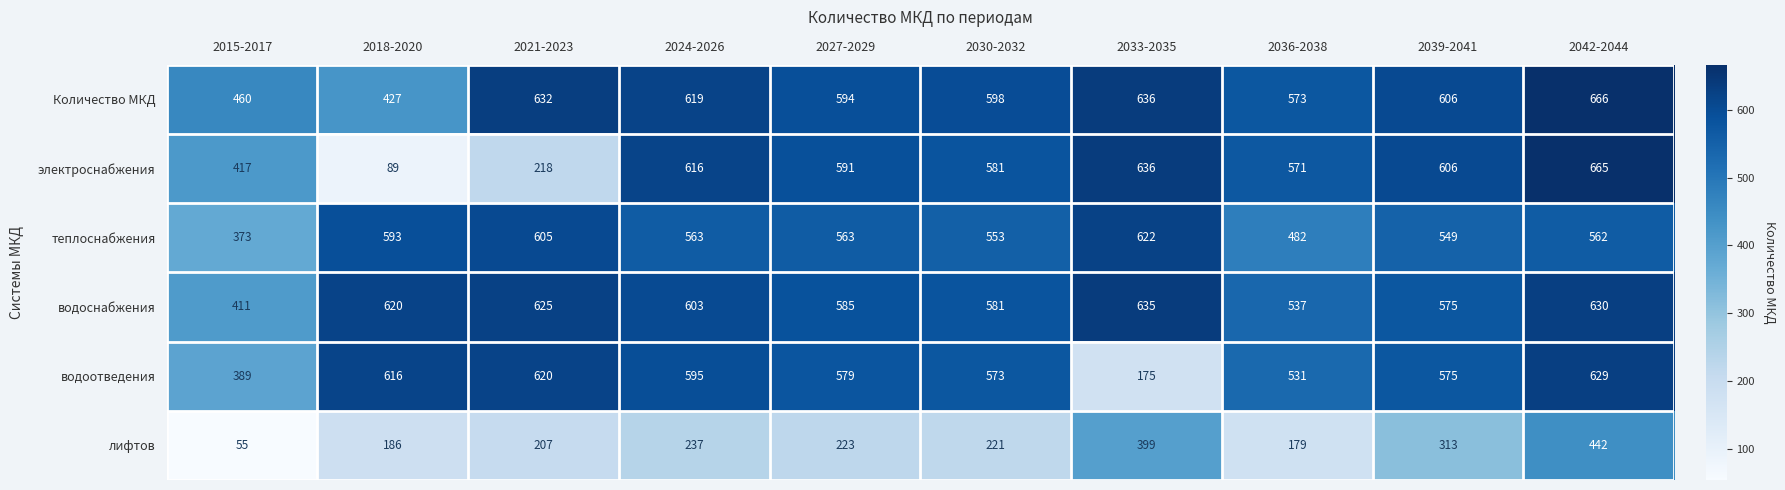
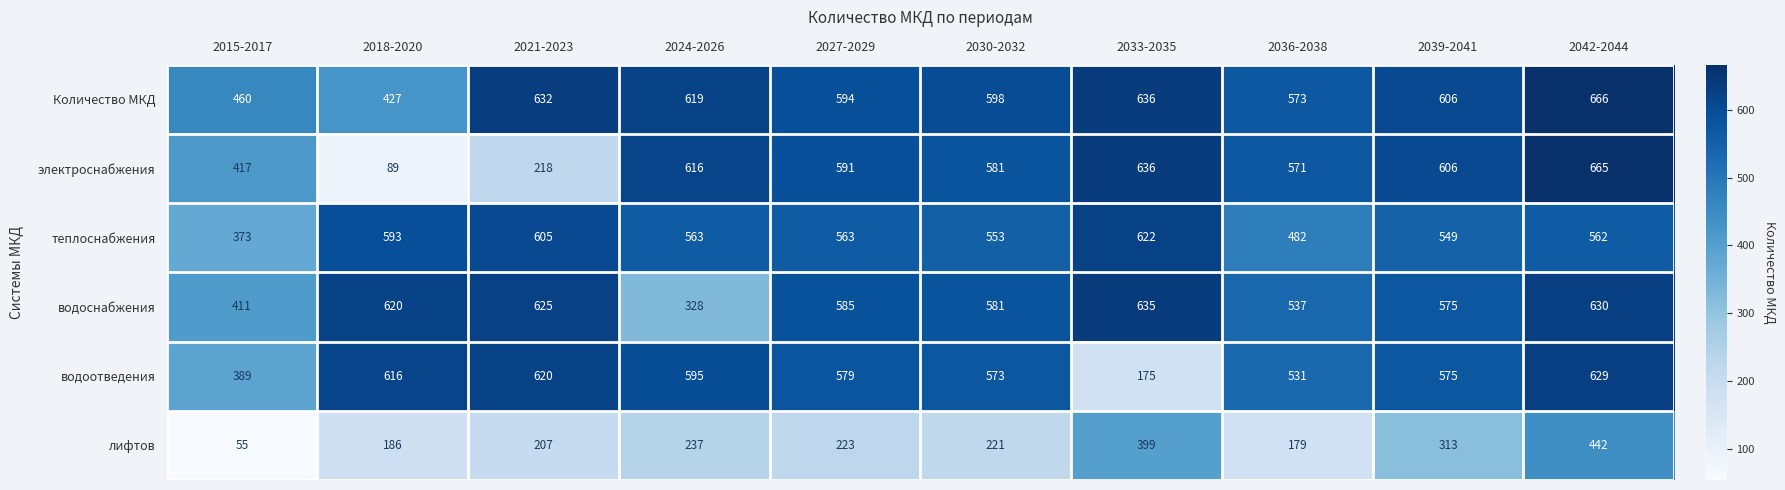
  {
    "Количество МКД": {
      "2015-2017": 460,
      "2018-2020": 427,
      "2021-2023": 632,
      "2024-2026": 619,
      "2027-2029": 594,
      "2030-2032": 598,
      "2033-2035": 636,
      "2036-2038": 573,
      "2039-2041": 606,
      "2042-2044": 666
    },
    "электроснабжения": {
      "2015-2017": 417,
      "2018-2020": 89,
      "2021-2023": 218,
      "2024-2026": 616,
      "2027-2029": 591,
      "2030-2032": 581,
      "2033-2035": 636,
      "2036-2038": 571,
      "2039-2041": 606,
      "2042-2044": 665
    },
    "теплоснабжения": {
      "2015-2017": 373,
      "2018-2020": 593,
      "2021-2023": 605,
      "2024-2026": 563,
      "2027-2029": 563,
      "2030-2032": 553,
      "2033-2035": 622,
      "2036-2038": 482,
      "2039-2041": 549,
      "2042-2044": 562
    },
    "водоснабжения": {
      "2015-2017": 411,
      "2018-2020": 620,
      "2021-2023": 625,
-     "2024-2026": 603,
+     "2024-2026": 328,
      "2027-2029": 585,
      "2030-2032": 581,
      "2033-2035": 635,
      "2036-2038": 537,
      "2039-2041": 575,
      "2042-2044": 630
    },
    "водоотведения": {
      "2015-2017": 389,
      "2018-2020": 616,
      "2021-2023": 620,
      "2024-2026": 595,
      "2027-2029": 579,
      "2030-2032": 573,
      "2033-2035": 175,
      "2036-2038": 531,
      "2039-2041": 575,
      "2042-2044": 629
    },
    "лифтов": {
      "2015-2017": 55,
      "2018-2020": 186,
      "2021-2023": 207,
      "2024-2026": 237,
      "2027-2029": 223,
      "2030-2032": 221,
      "2033-2035": 399,
      "2036-2038": 179,
      "2039-2041": 313,
      "2042-2044": 442
    }
  }
